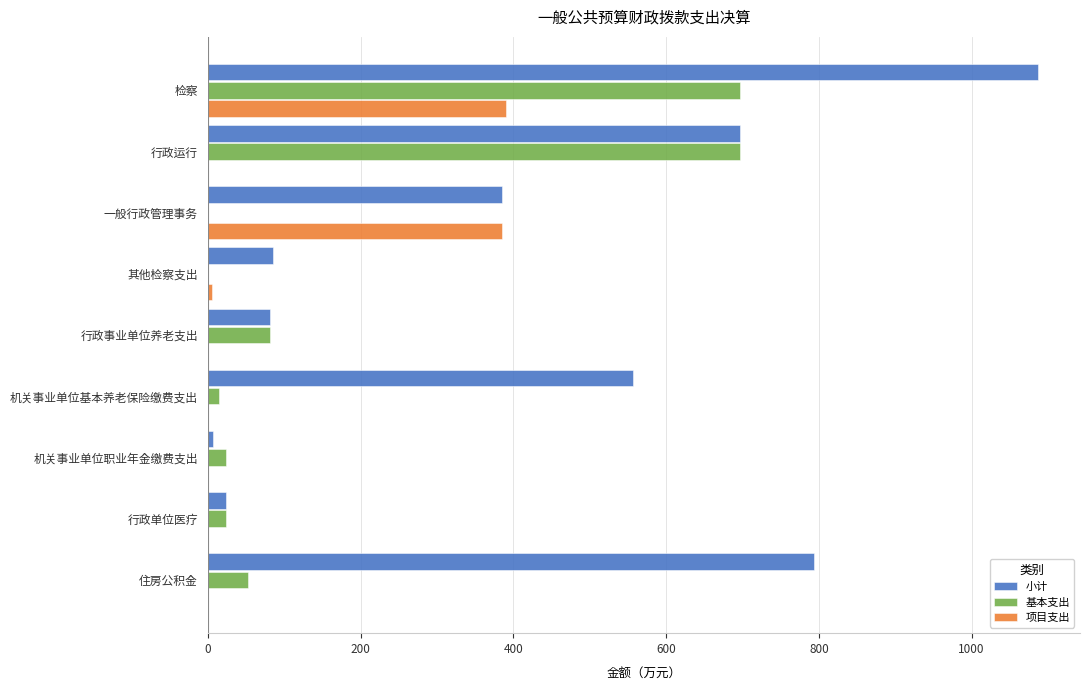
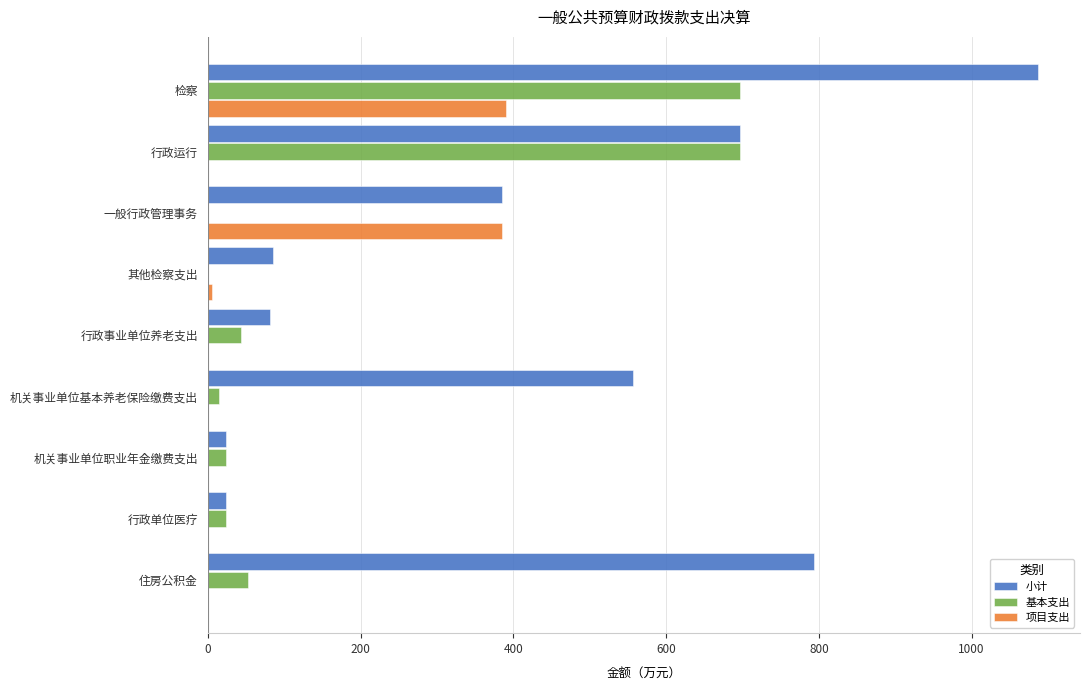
  {
    "小计": {
      "检察": 1090,
      "行政运行": 700,
      "一般行政管理事务": 380,
      "其他检察支出": 80,
      "行政事业单位养老支出": 80,
      "机关事业单位基本养老保险缴费支出": 560,
-     "机关事业单位职业年金缴费支出": 10,
+     "机关事业单位职业年金缴费支出": 20,
      "行政单位医疗": 20,
      "住房公积金": 790
    },
    "基本支出": {
      "检察": 700,
      "行政运行": 700,
      "一般行政管理事务": 0,
      "其他检察支出": 0,
-     "行政事业单位养老支出": 80,
+     "行政事业单位养老支出": 40,
      "机关事业单位基本养老保险缴费支出": 10,
      "机关事业单位职业年金缴费支出": 20,
      "行政单位医疗": 20,
      "住房公积金": 50
    },
    "项目支出": {
      "检察": 390,
      "行政运行": 0,
      "一般行政管理事务": 380,
      "其他检察支出": 10,
      "行政事业单位养老支出": 0,
      "机关事业单位基本养老保险缴费支出": 0,
      "机关事业单位职业年金缴费支出": 0,
      "行政单位医疗": 0,
      "住房公积金": 0
    }
  }
